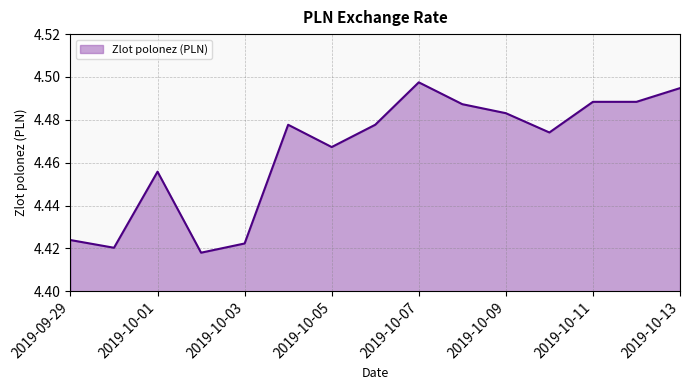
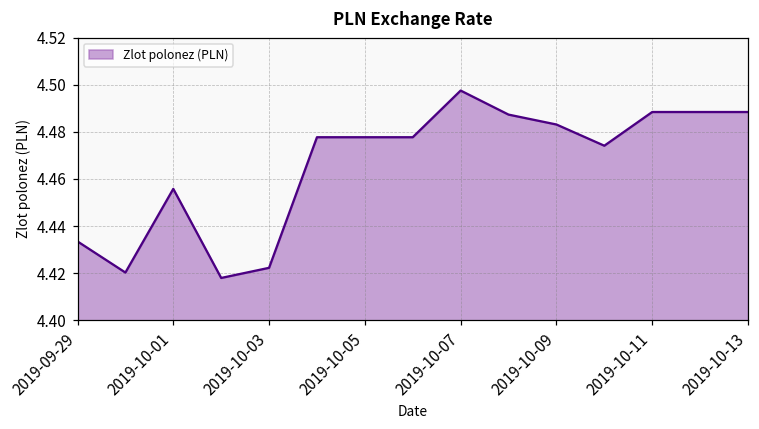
  {
-   "2019-09-29": 4.424,
+   "2019-09-29": 4.434,
    "2019-10-01": 4.456,
    "2019-10-03": 4.422,
-   "2019-10-05": 4.467,
+   "2019-10-05": 4.478,
    "2019-10-07": 4.498,
    "2019-10-09": 4.483,
    "2019-10-11": 4.488,
-   "2019-10-13": 4.495
+   "2019-10-13": 4.488
  }
